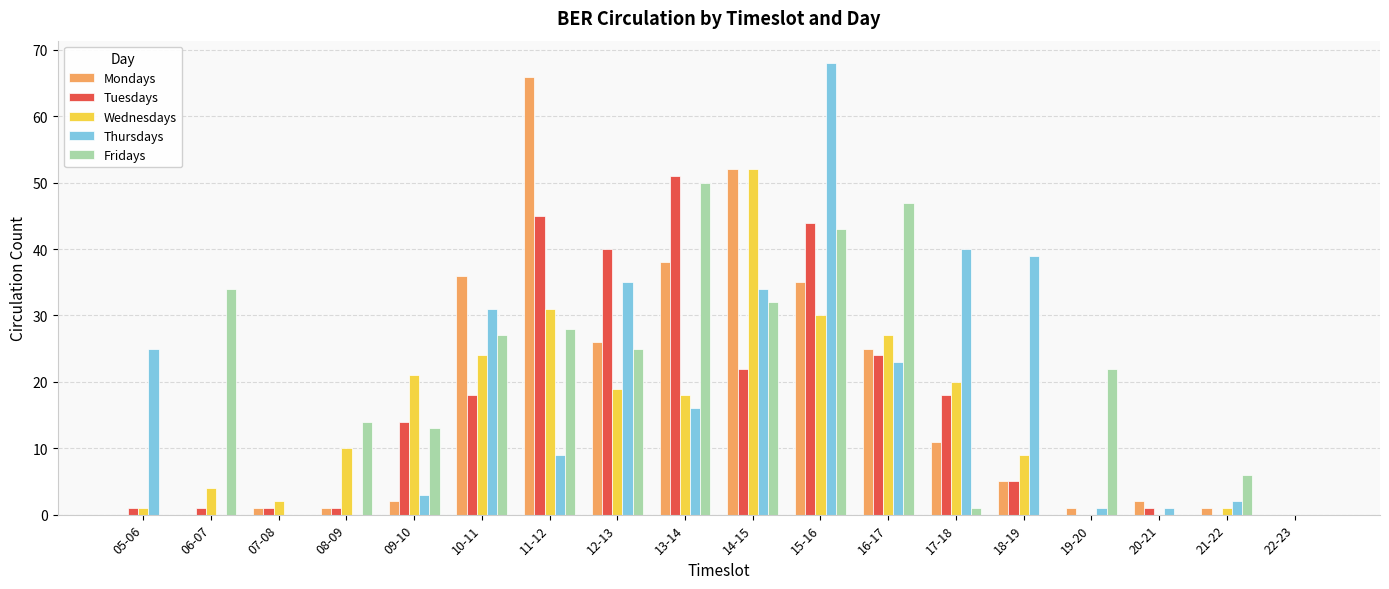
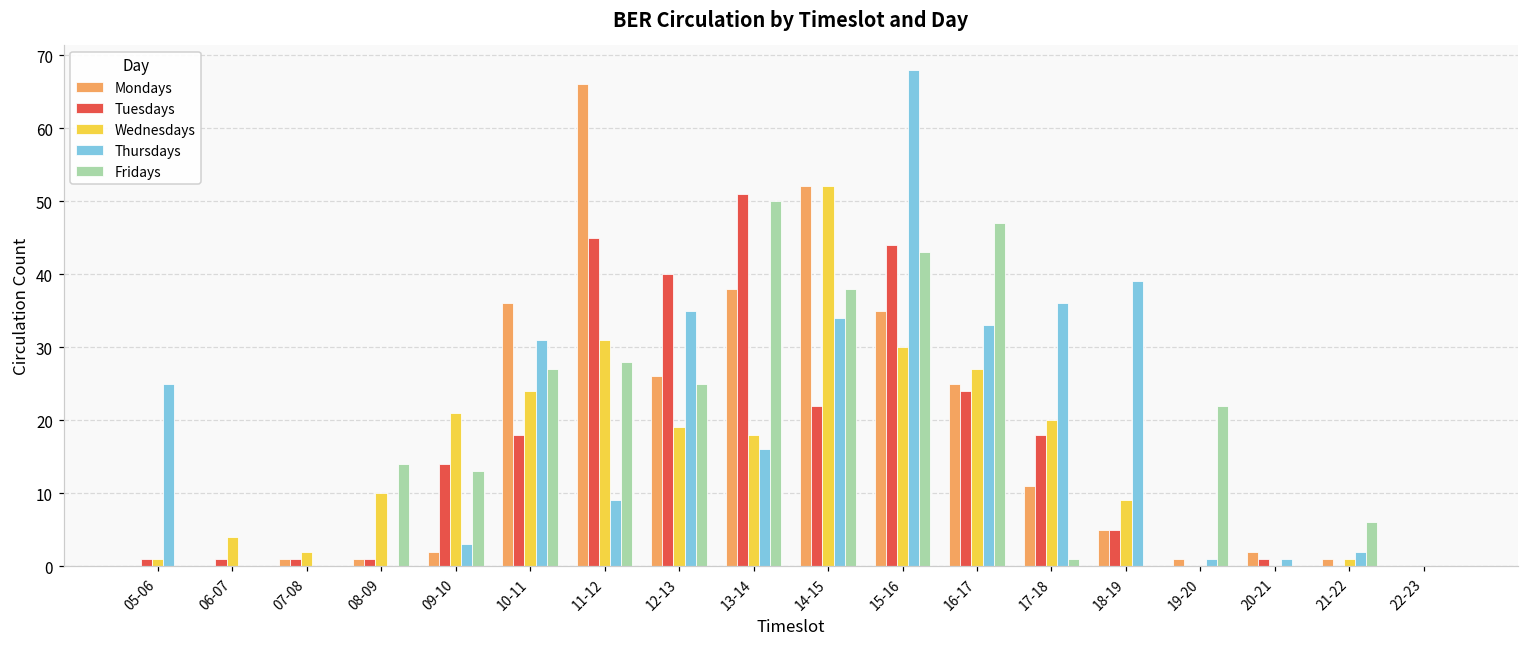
  {
    "Tuesdays": {
      "05-06": 1,
      "06-07": 1,
      "07-08": 1,
      "08-09": 1,
      "09-10": 14,
      "10-11": 18,
      "11-12": 45,
      "12-13": 40,
      "13-14": 51,
      "14-15": 22,
      "15-16": 44,
      "16-17": 24,
      "17-18": 18,
      "18-19": 5,
      "19-20": 0,
      "20-21": 1,
      "21-22": 0,
      "22-23": 0
    },
    "Thursdays": {
      "05-06": 25,
      "06-07": 0,
      "07-08": 0,
      "08-09": 0,
      "09-10": 3,
      "10-11": 31,
      "11-12": 9,
      "12-13": 35,
      "13-14": 16,
      "14-15": 34,
      "15-16": 68,
-     "16-17": 23,
-     "17-18": 40,
+     "16-17": 33,
+     "17-18": 36,
      "18-19": 39,
      "19-20": 1,
      "20-21": 1,
      "21-22": 2,
      "22-23": 0
    },
    "Fridays": {
      "05-06": 0,
-     "06-07": 34,
+     "06-07": 0,
      "07-08": 0,
      "08-09": 14,
      "09-10": 13,
      "10-11": 27,
      "11-12": 28,
      "12-13": 25,
      "13-14": 50,
-     "14-15": 32,
+     "14-15": 38,
      "15-16": 43,
      "16-17": 47,
      "17-18": 1,
      "18-19": 0,
      "19-20": 22,
      "20-21": 0,
      "21-22": 6,
      "22-23": 0
    }
  }
